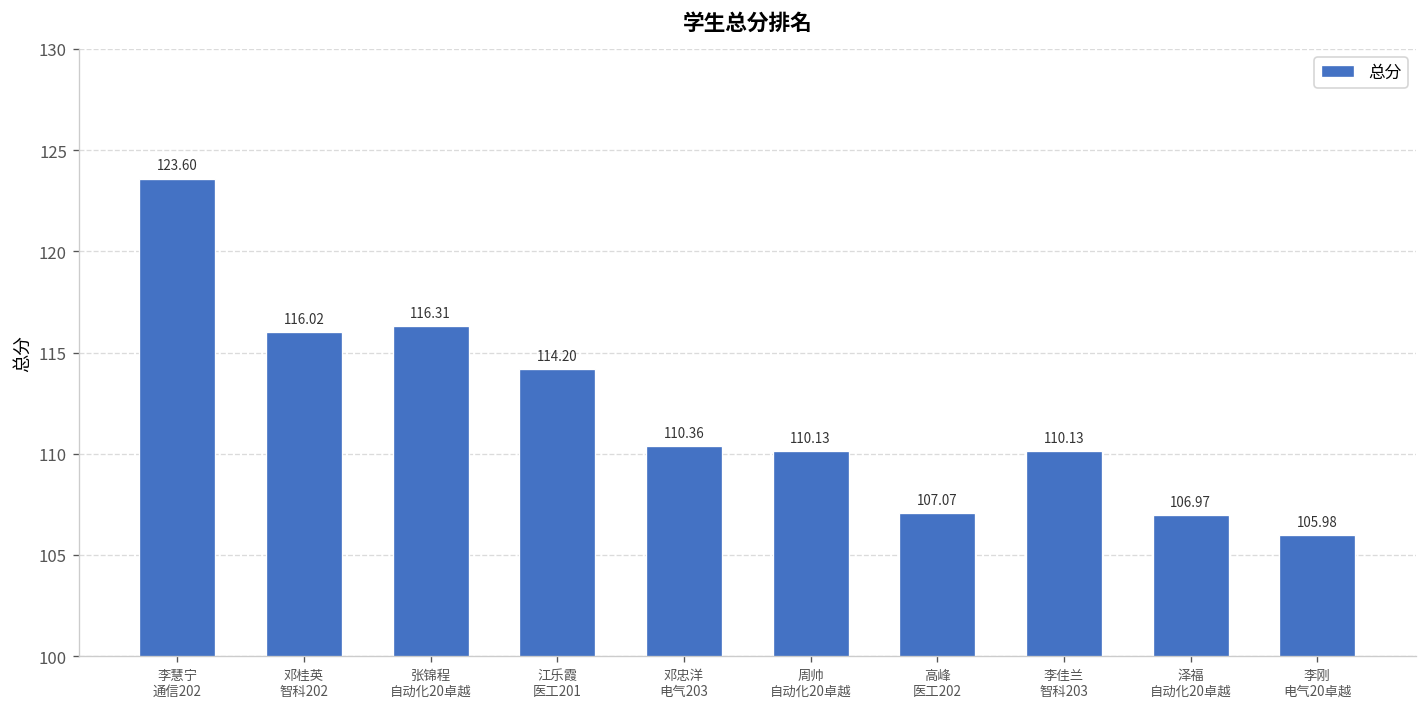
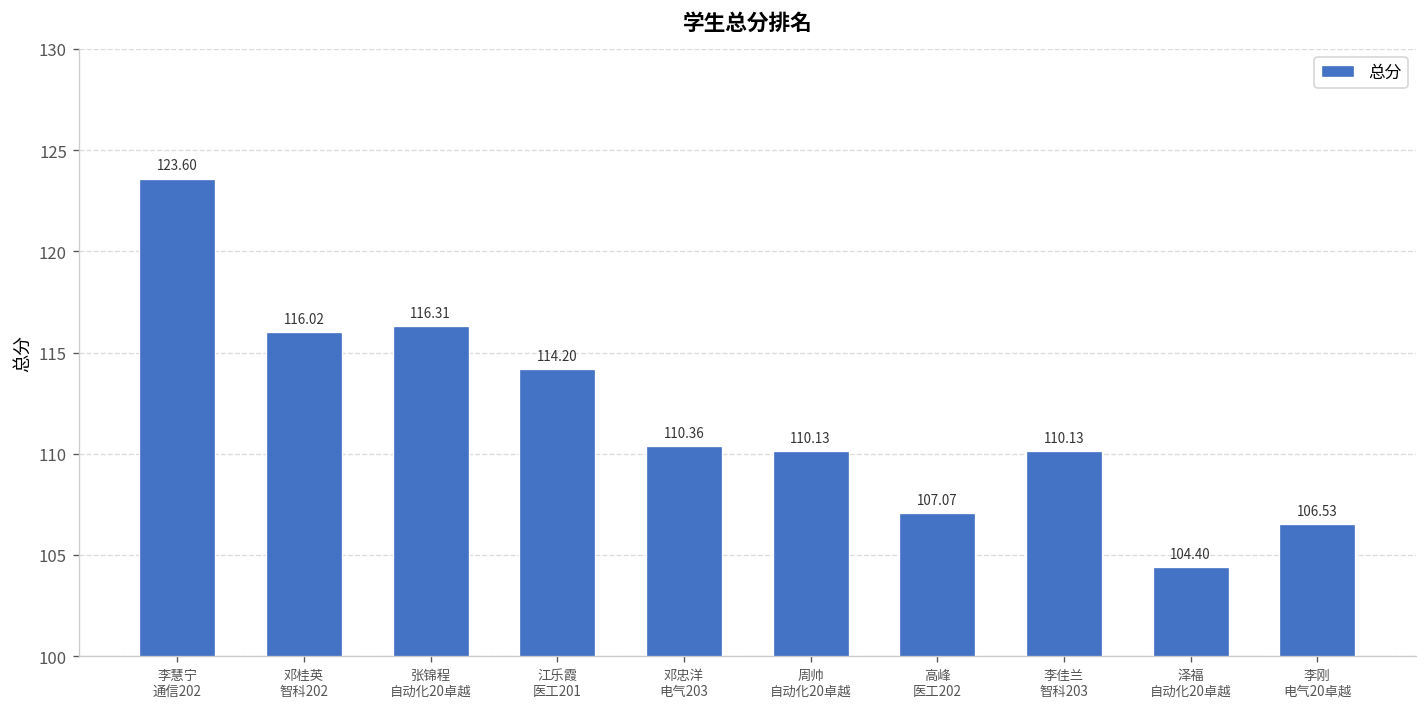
  {
    "李慧宁 通信202": 123.60,
    "邓桂英 智科202": 116.02,
    "张锦程 自动化20卓越": 116.31,
    "江乐霞 医工201": 114.20,
    "邓忠洋 电气203": 110.36,
    "周帅 自动化20卓越": 110.13,
    "高峰 医工202": 107.07,
    "李佳兰 智科203": 110.13,
-   "泽福 自动化20卓越": 106.97,
-   "李刚 电气20卓越": 105.98
+   "泽福 自动化20卓越": 104.40,
+   "李刚 电气20卓越": 106.53
  }
